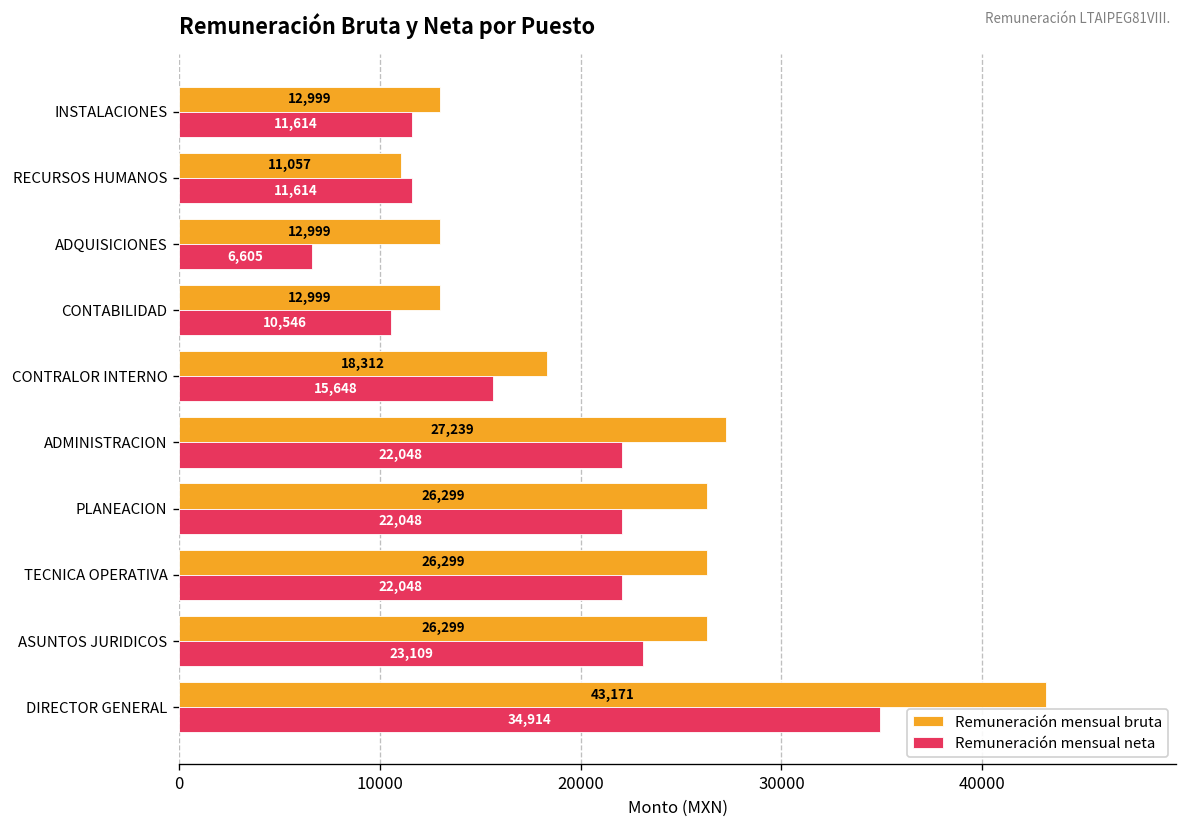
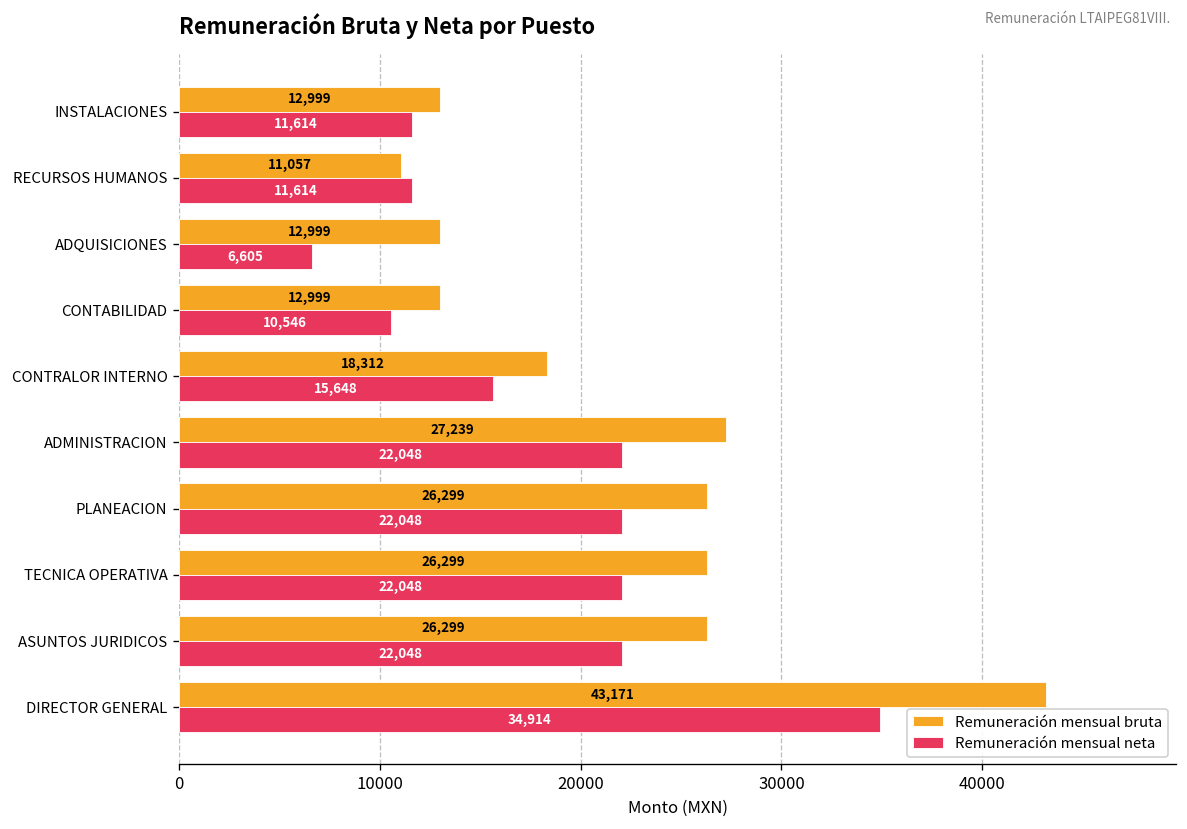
  {
    "Remuneración mensual bruta": {
      "INSTALACIONES": "12,999",
      "RECURSOS HUMANOS": "11,057",
      "ADQUISICIONES": "12,999",
      "CONTABILIDAD": "12,999",
      "CONTRALOR INTERNO": "18,312",
      "ADMINISTRACION": "27,239",
      "PLANEACION": "26,299",
      "TECNICA OPERATIVA": "26,299",
      "ASUNTOS JURIDICOS": "26,299",
      "DIRECTOR GENERAL": "43,171"
    },
    "Remuneración mensual neta": {
      "INSTALACIONES": "11,614",
      "RECURSOS HUMANOS": "11,614",
      "ADQUISICIONES": "6,605",
      "CONTABILIDAD": "10,546",
      "CONTRALOR INTERNO": "15,648",
      "ADMINISTRACION": "22,048",
      "PLANEACION": "22,048",
      "TECNICA OPERATIVA": "22,048",
-     "ASUNTOS JURIDICOS": "23,109",
+     "ASUNTOS JURIDICOS": "22,048",
      "DIRECTOR GENERAL": "34,914"
    }
  }
